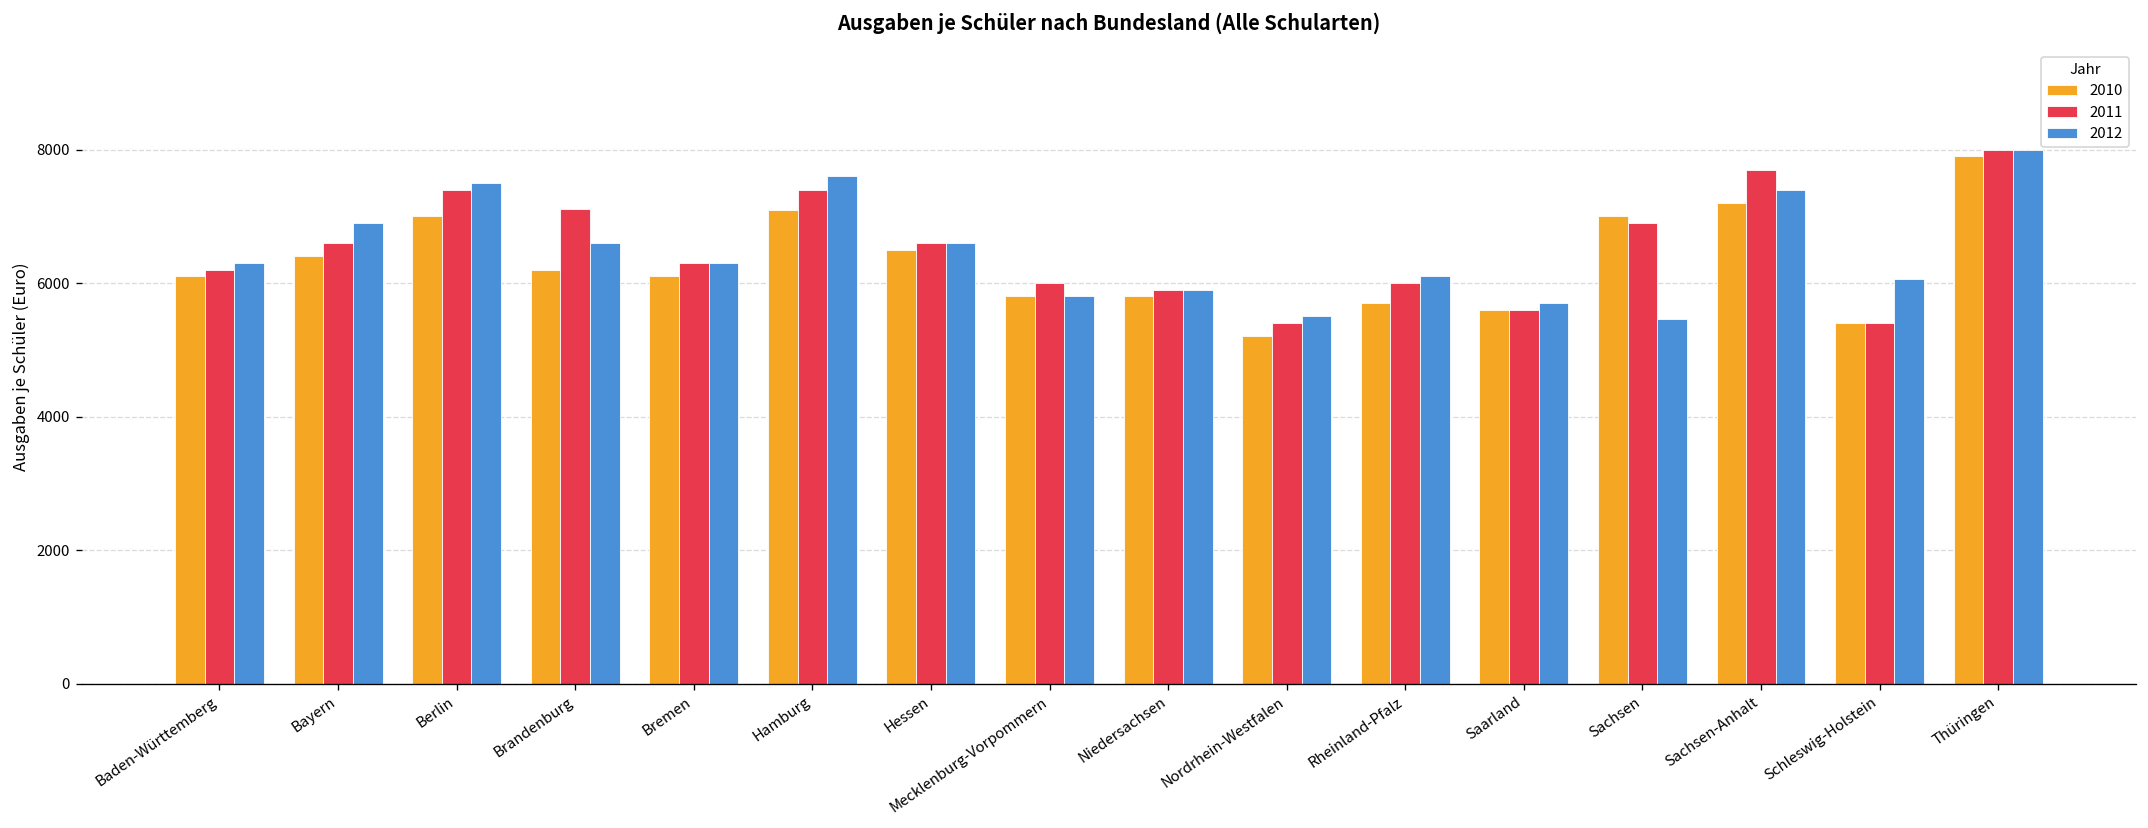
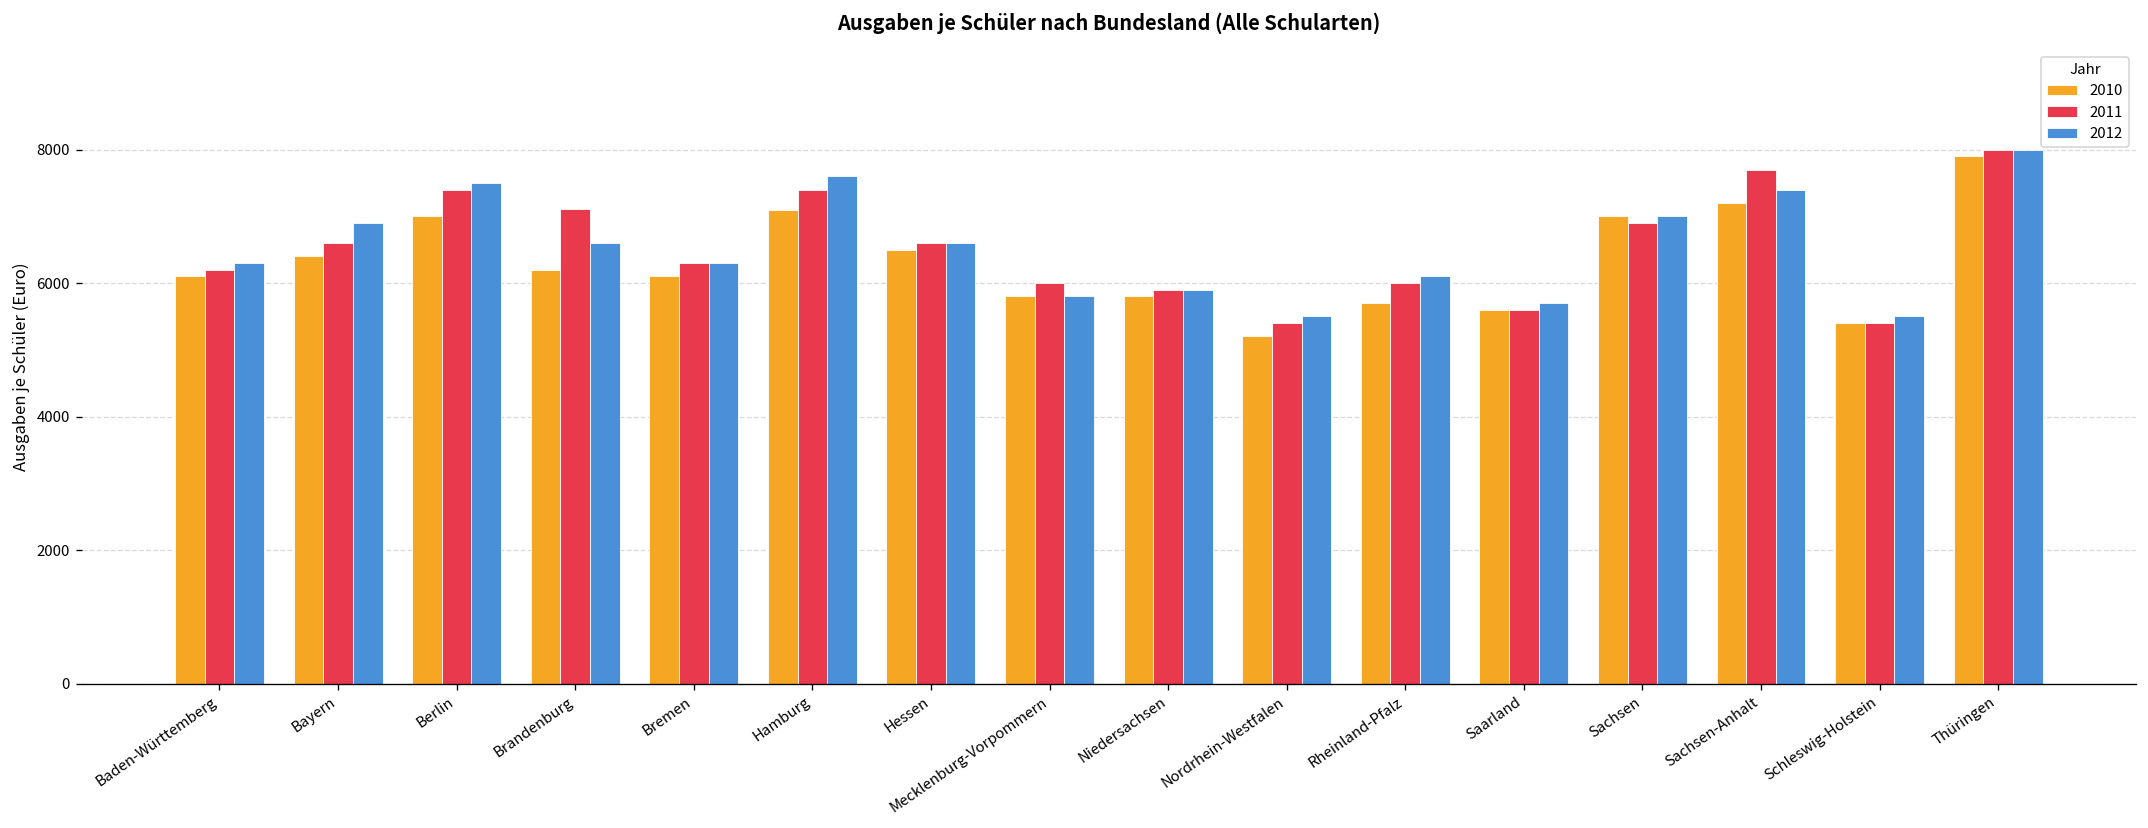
  {
    "2010": {
      "Baden-Württemberg": 6100,
      "Bayern": 6400,
      "Berlin": 7000,
      "Brandenburg": 6200,
      "Bremen": 6100,
      "Hamburg": 7100,
      "Hessen": 6500,
      "Mecklenburg-Vorpommern": 5800,
      "Niedersachsen": 5800,
      "Nordrhein-Westfalen": 5200,
      "Rheinland-Pfalz": 5700,
      "Saarland": 5600,
      "Sachsen": 7000,
      "Sachsen-Anhalt": 7200,
      "Schleswig-Holstein": 5400,
      "Thüringen": 7900
    },
    "2011": {
      "Baden-Württemberg": 6200,
      "Bayern": 6600,
      "Berlin": 7400,
      "Brandenburg": 7100,
      "Bremen": 6300,
      "Hamburg": 7400,
      "Hessen": 6600,
      "Mecklenburg-Vorpommern": 6000,
      "Niedersachsen": 5900,
      "Nordrhein-Westfalen": 5400,
      "Rheinland-Pfalz": 6000,
      "Saarland": 5600,
      "Sachsen": 6900,
      "Sachsen-Anhalt": 7700,
      "Schleswig-Holstein": 5400,
      "Thüringen": 8000
    },
    "2012": {
      "Baden-Württemberg": 6300,
      "Bayern": 6900,
      "Berlin": 7500,
      "Brandenburg": 6600,
      "Bremen": 6300,
      "Hamburg": 7600,
      "Hessen": 6600,
      "Mecklenburg-Vorpommern": 5800,
      "Niedersachsen": 5900,
      "Nordrhein-Westfalen": 5500,
      "Rheinland-Pfalz": 6100,
      "Saarland": 5700,
-     "Sachsen": 5500,
+     "Sachsen": 7000,
      "Sachsen-Anhalt": 7400,
-     "Schleswig-Holstein": 6100,
+     "Schleswig-Holstein": 5500,
      "Thüringen": 8000
    }
  }
